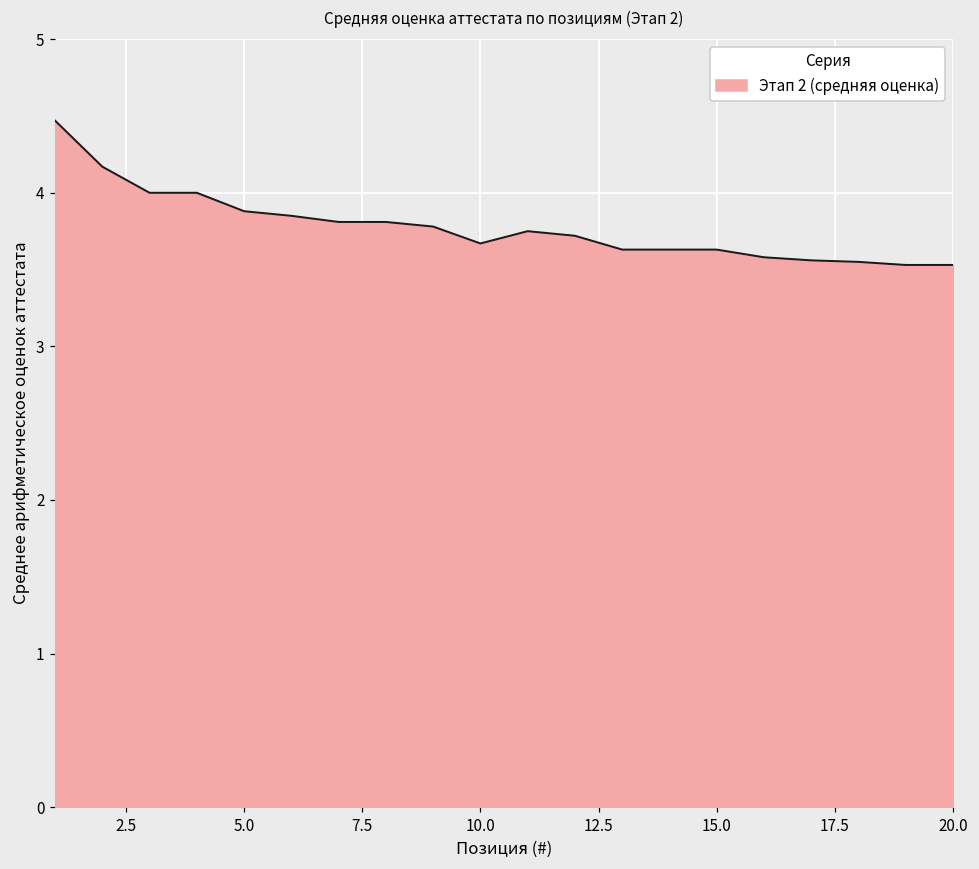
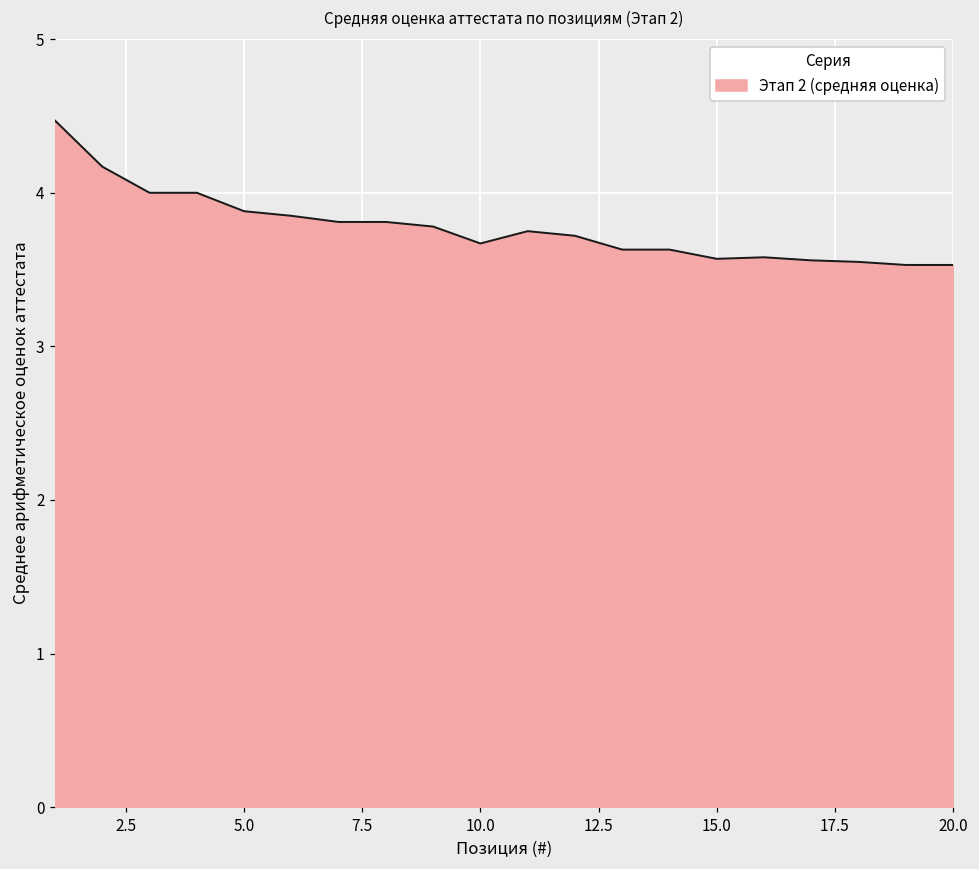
  {
    "5.0": 3.88,
    "10.0": 3.67,
-   "15.0": 3.63,
+   "15.0": 3.57,
    "20.0": 3.53
  }
